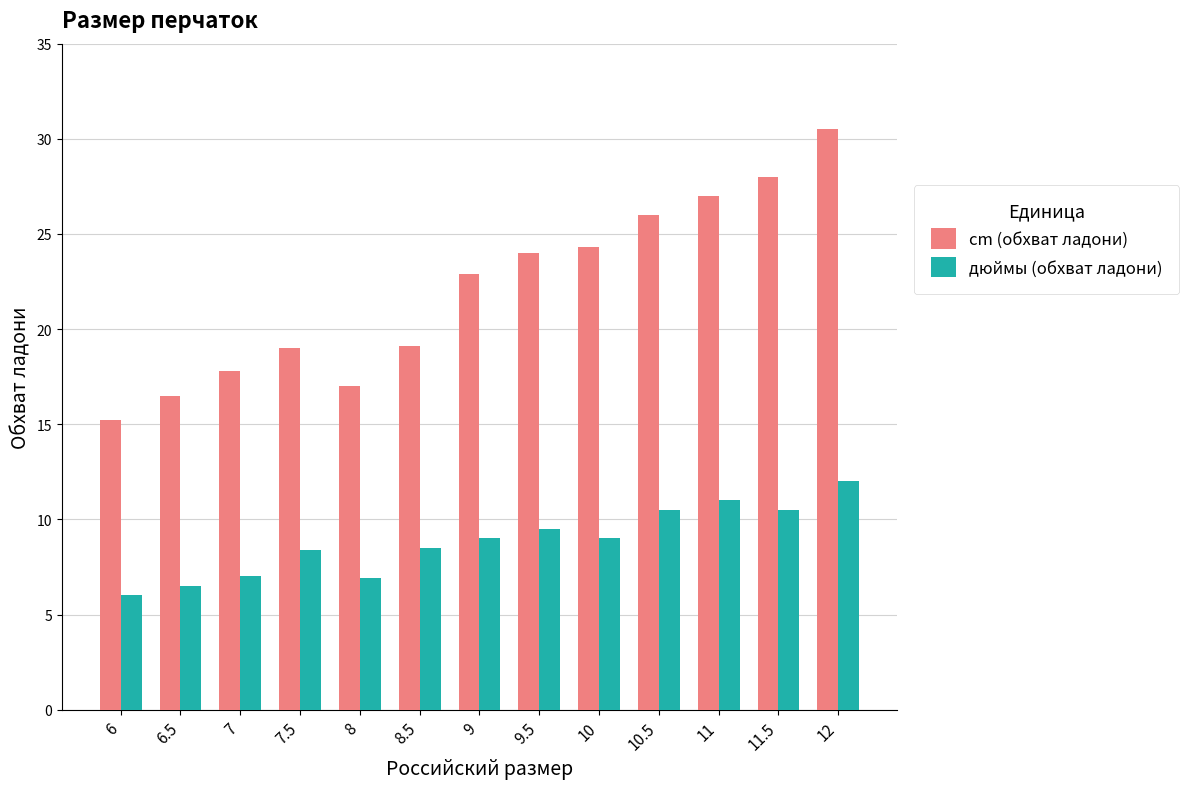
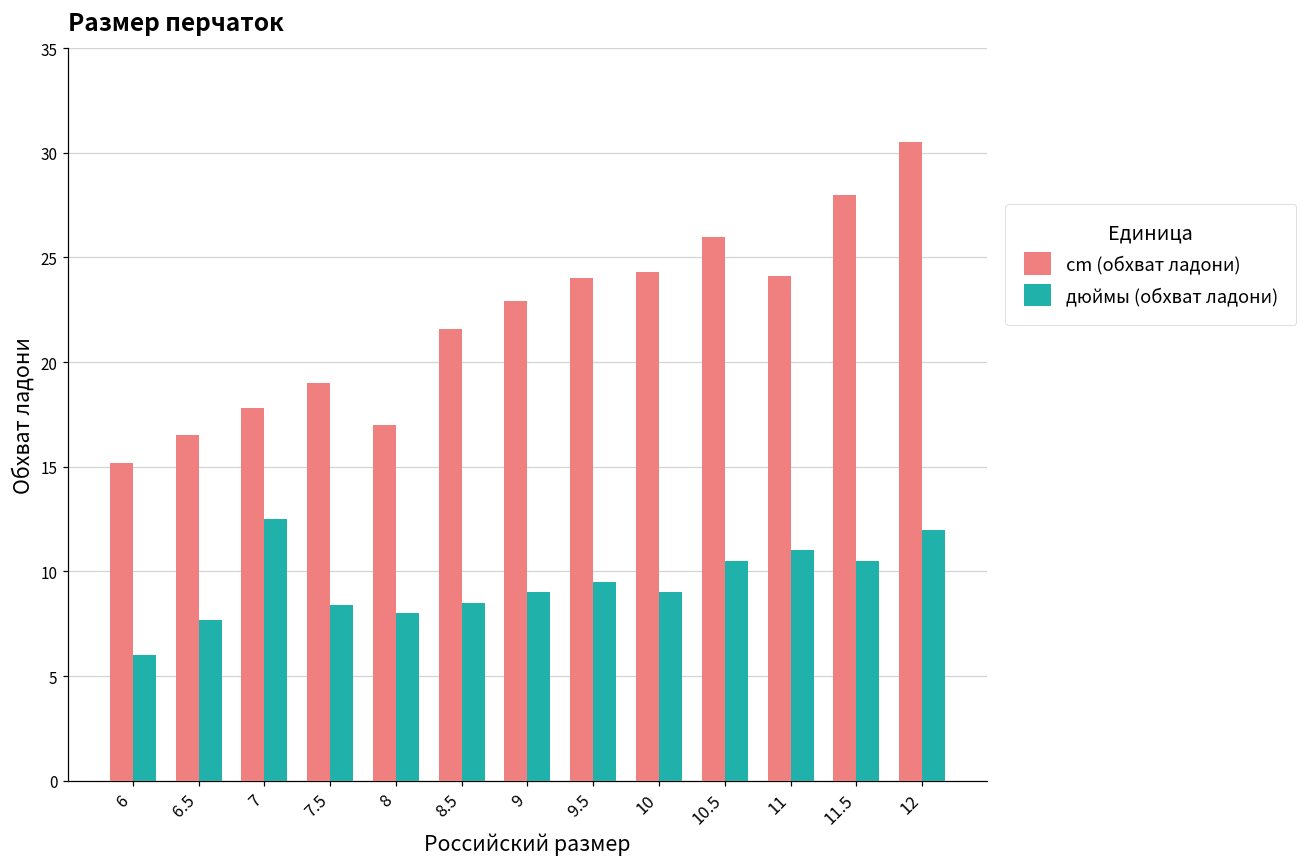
  {
    "cm (обхват ладони)": {
      "6": 15.2,
      "6.5": 16.5,
      "7": 17.8,
      "7.5": 19.0,
      "8": 17.0,
-     "8.5": 19.1,
+     "8.5": 21.6,
      "9": 22.9,
      "9.5": 24.0,
      "10": 24.3,
      "10.5": 26.0,
-     "11": 27.0,
+     "11": 24.1,
      "11.5": 28.0,
      "12": 30.5
    },
    "дюймы (обхват ладони)": {
      "6": 6.0,
-     "6.5": 6.5,
-     "7": 7.0,
+     "6.5": 7.7,
+     "7": 12.5,
      "7.5": 8.4,
-     "8": 6.9,
+     "8": 8.0,
      "8.5": 8.5,
      "9": 9.0,
      "9.5": 9.5,
      "10": 9.0,
      "10.5": 10.5,
      "11": 11.0,
      "11.5": 10.5,
      "12": 12.0
    }
  }
